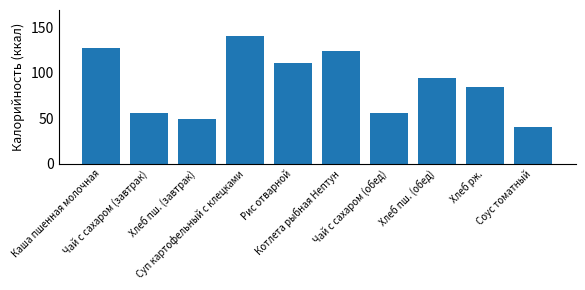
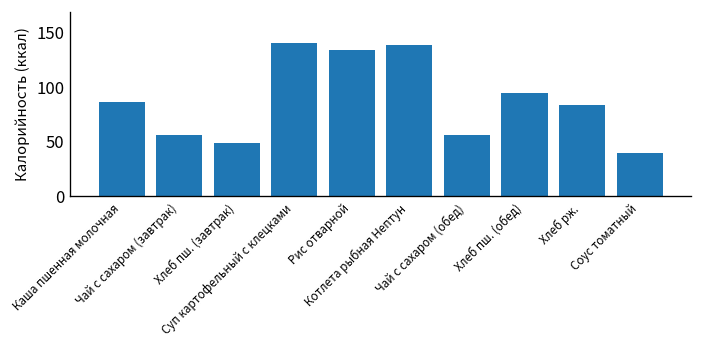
  {
-   "Каша пшенная молочная": 130,
+   "Каша пшенная молочная": 90,
    "Чай с сахаром (завтрак)": 60,
    "Хлеб пш. (завтрак)": 50,
    "Суп картофельный с клецками": 140,
-   "Рис отварной": 110,
-   "Котлета рыбная Нептун": 120,
+   "Рис отварной": 130,
+   "Котлета рыбная Нептун": 140,
    "Чай с сахаром (обед)": 60,
    "Хлеб пш. (обед)": 90,
    "Хлеб рж.": 80,
    "Соус томатный": 40
  }
